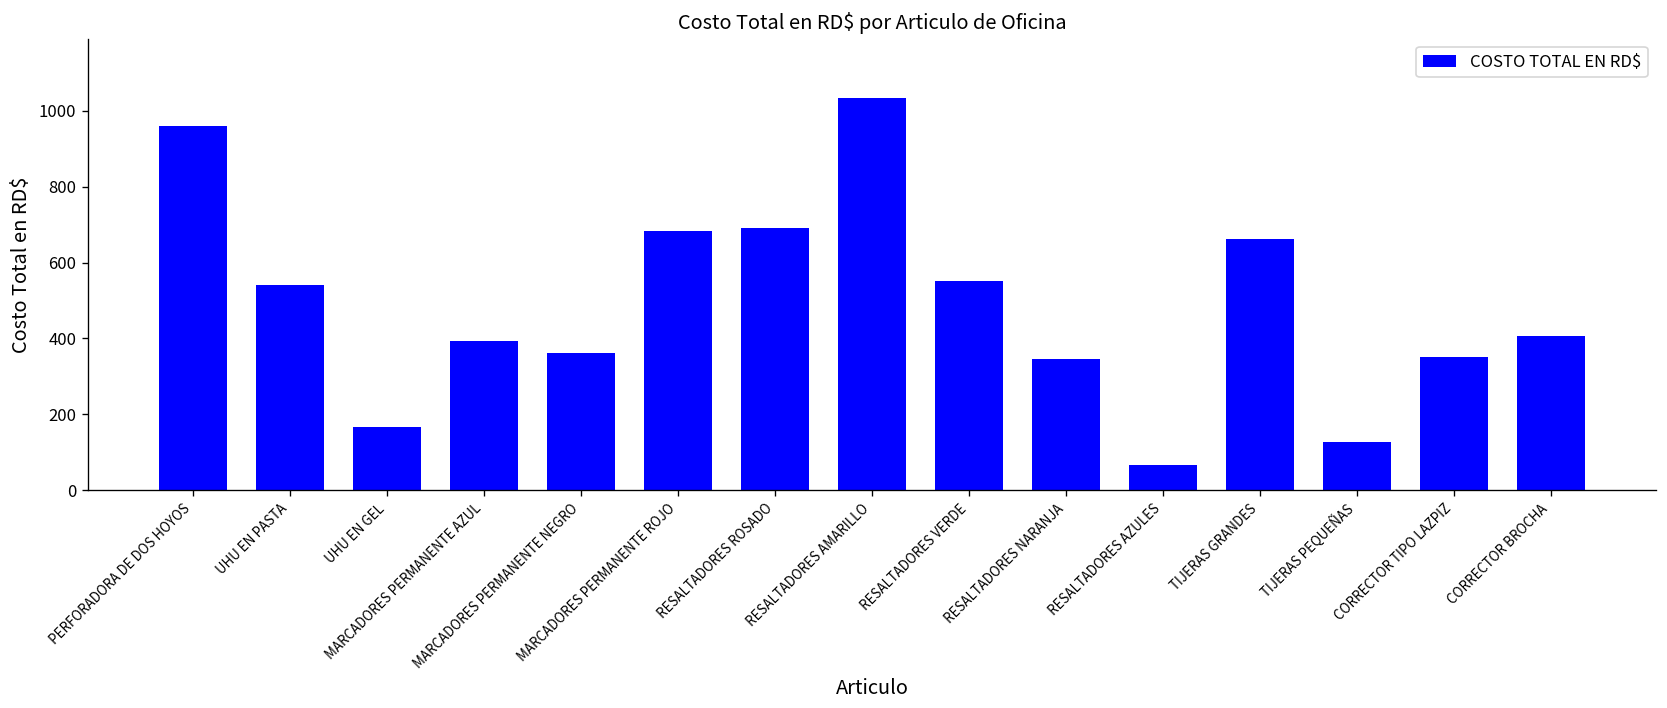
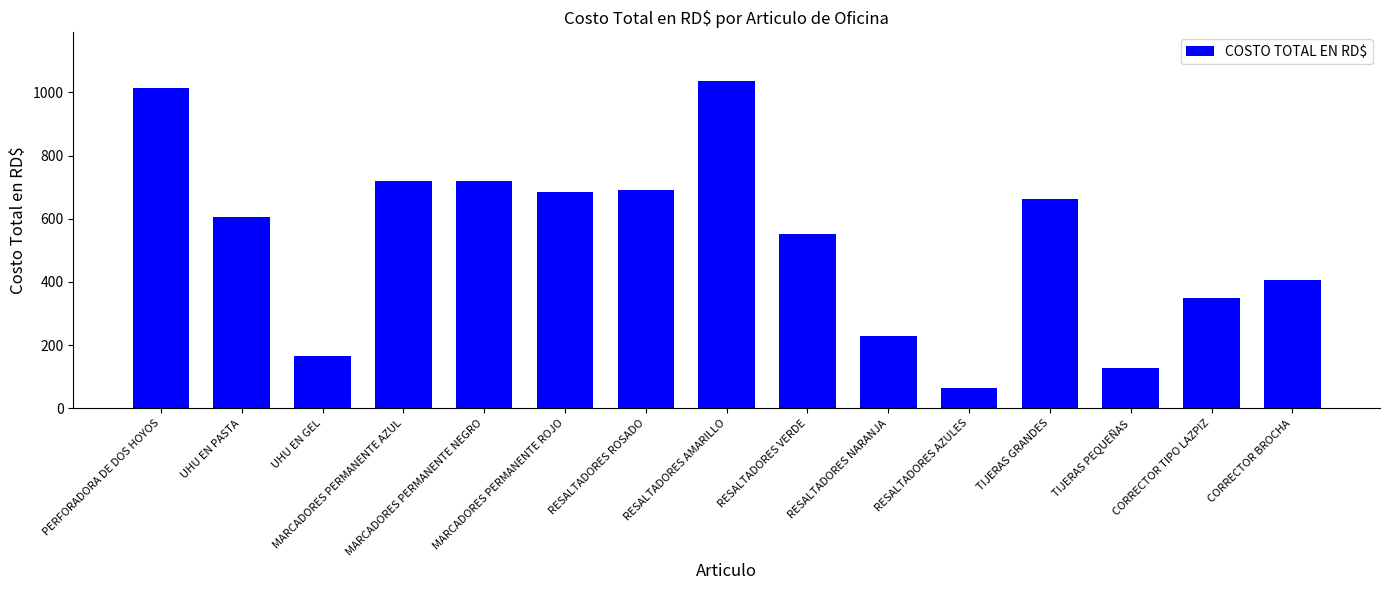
  {
-   "PERFORADORA DE DOS HOYOS": 960,
-   "UHU EN PASTA": 540,
+   "PERFORADORA DE DOS HOYOS": 1020,
+   "UHU EN PASTA": 610,
    "UHU EN GEL": 170,
-   "MARCADORES PERMANENTE AZUL": 390,
-   "MARCADORES PERMANENTE NEGRO": 360,
+   "MARCADORES PERMANENTE AZUL": 720,
+   "MARCADORES PERMANENTE NEGRO": 720,
    "MARCADORES PERMANENTE ROJO": 680,
    "RESALTADORES ROSADO": 690,
    "RESALTADORES AMARILLO": 1040,
    "RESALTADORES VERDE": 550,
-   "RESALTADORES NARANJA": 350,
+   "RESALTADORES NARANJA": 230,
    "RESALTADORES AZULES": 70,
    "TIJERAS GRANDES": 660,
    "TIJERAS PEQUEÑAS": 130,
    "CORRECTOR TIPO LAZPIZ": 350,
    "CORRECTOR BROCHA": 410
  }
